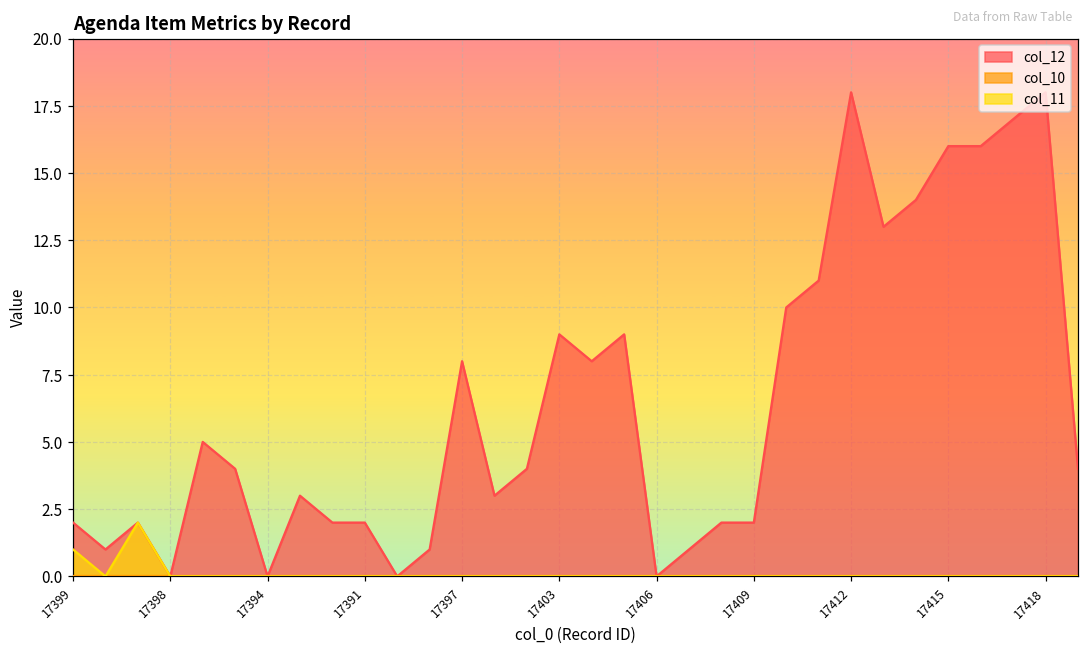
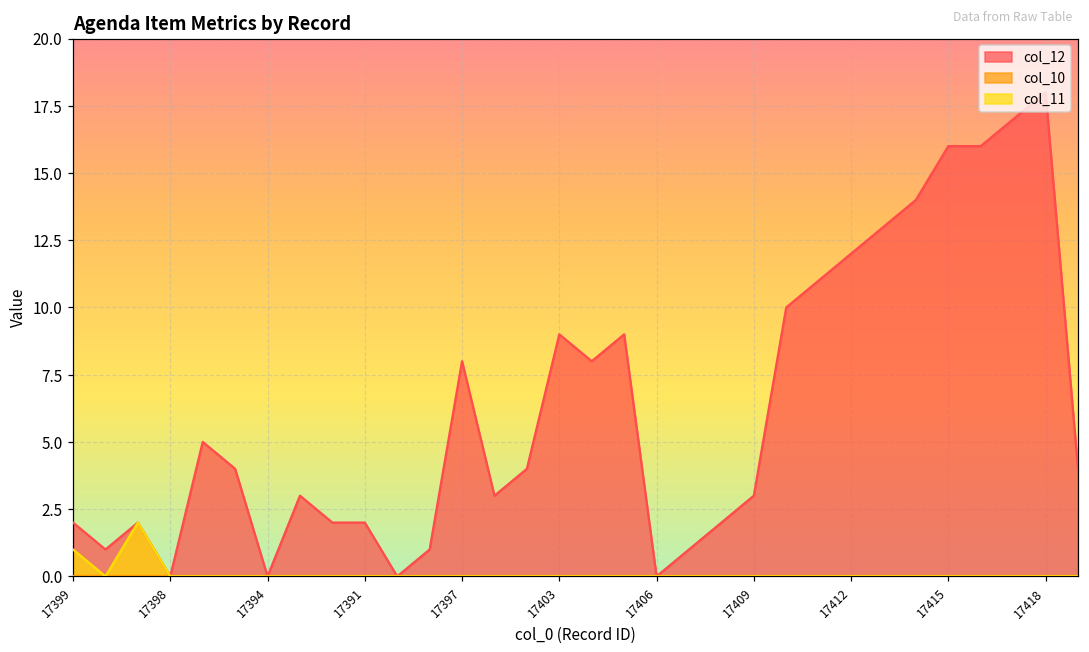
  {
    "col_12": {
      "17399": 2,
      "17391": 2,
      "17397": 8,
      "17403": 9,
-     "17409": 2,
-     "17412": 18,
+     "17409": 3,
+     "17412": 12,
      "17415": 16
    },
    "col_10": {
      "17399": 0
    },
    "col_11": {
      "17399": 1
    }
  }
